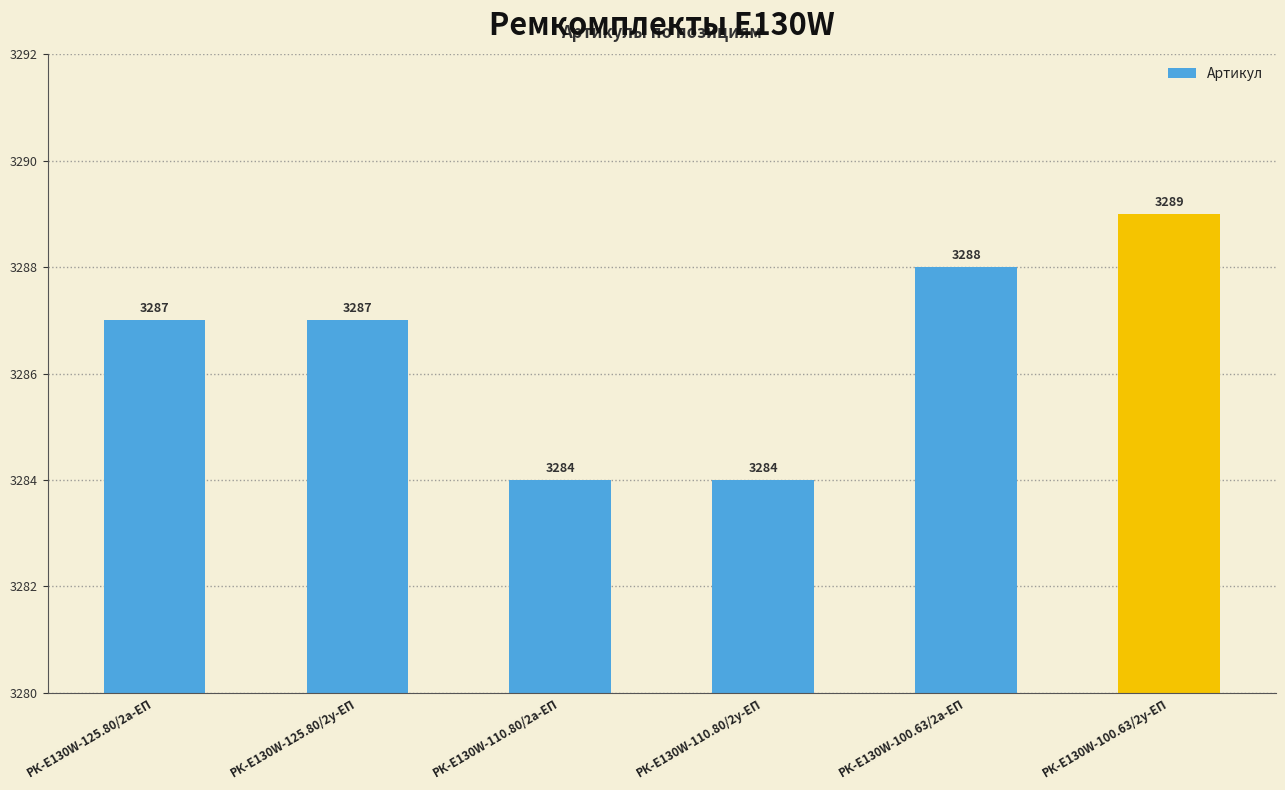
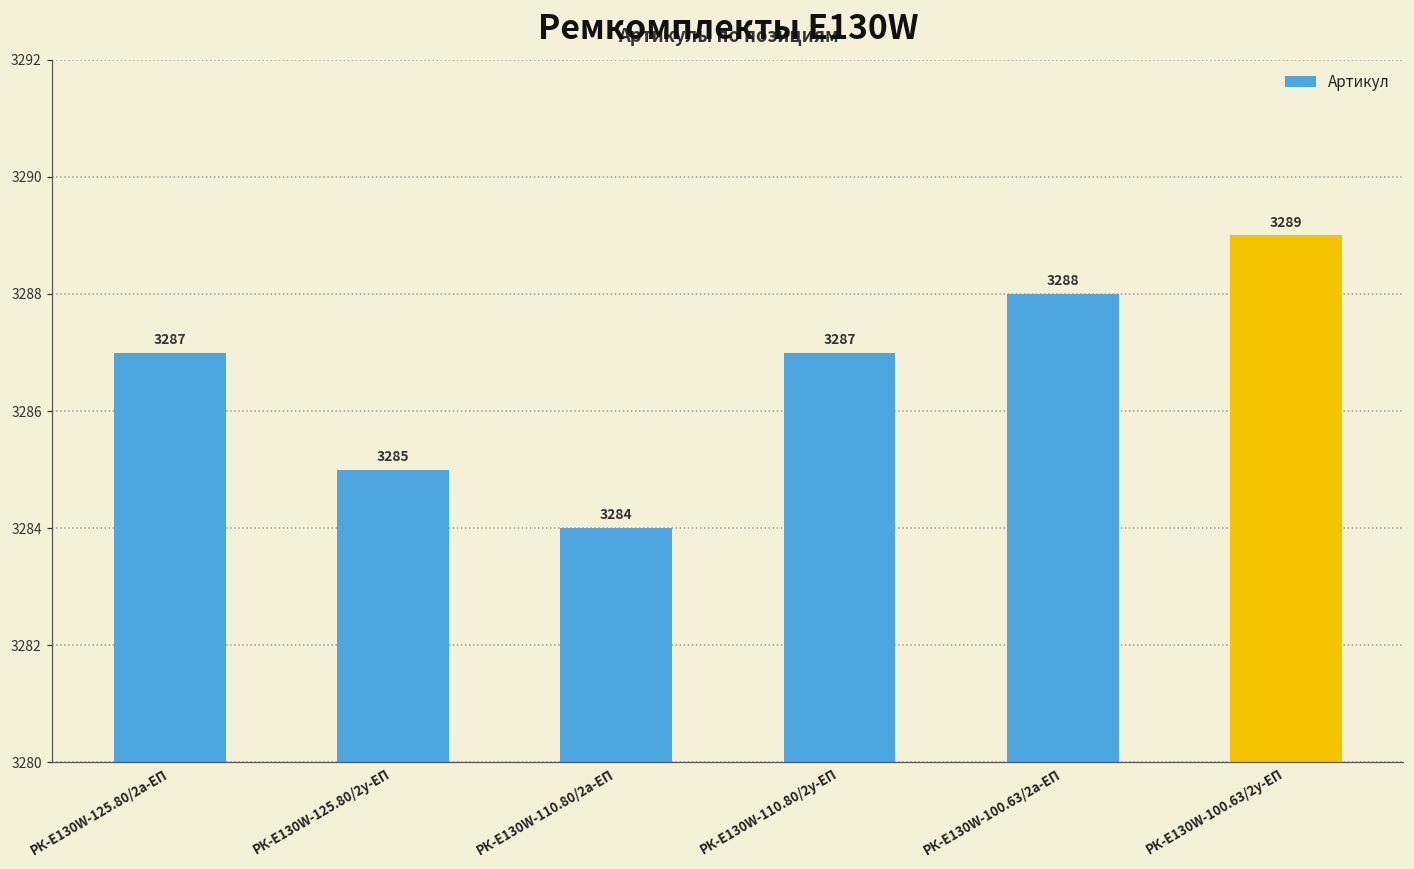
  {
    "РК-E130W-125.80/2а-ЕП": 3287,
-   "РК-E130W-125.80/2у-ЕП": 3287,
+   "РК-E130W-125.80/2у-ЕП": 3285,
    "РК-E130W-110.80/2а-ЕП": 3284,
-   "РК-E130W-110.80/2у-ЕП": 3284,
+   "РК-E130W-110.80/2у-ЕП": 3287,
    "РК-E130W-100.63/2а-ЕП": 3288,
    "РК-E130W-100.63/2у-ЕП": 3289
  }
